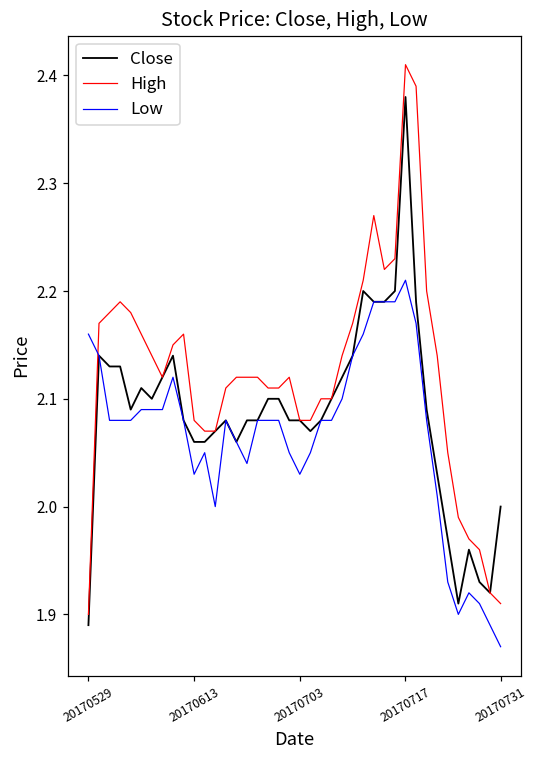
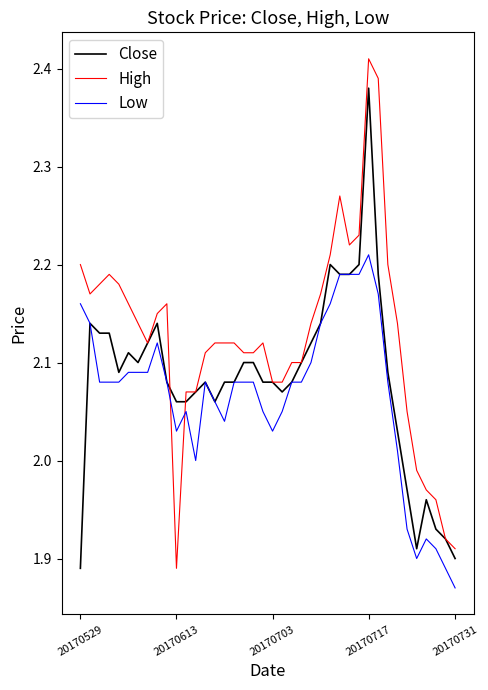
  {
    "Close": {
      "20170529": 1.89,
      "20170613": 2.06,
      "20170717": 2.38,
-     "20170731": 2.0
+     "20170731": 1.9
    },
    "High": {
-     "20170529": 1.9,
-     "20170613": 2.08,
+     "20170529": 2.2,
+     "20170613": 1.89,
      "20170717": 2.41,
      "20170731": 1.91
    },
    "Low": {
      "20170529": 2.16,
      "20170613": 2.03,
      "20170703": 2.03,
      "20170717": 2.21,
      "20170731": 1.87
    }
  }
